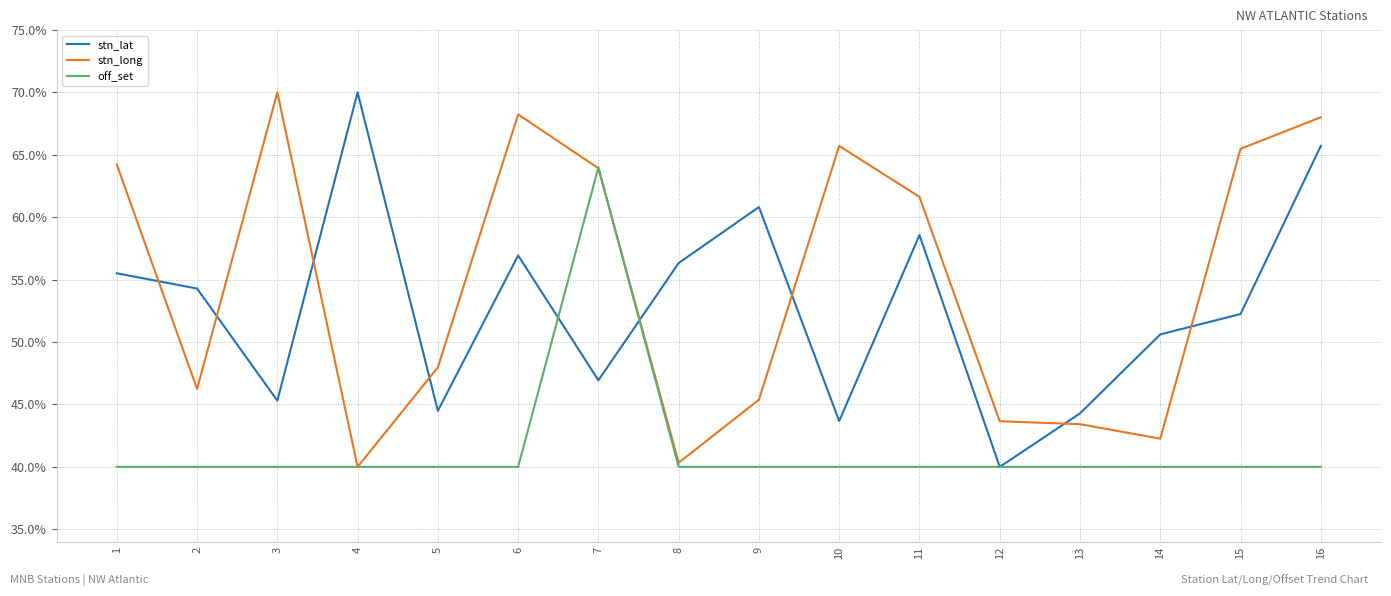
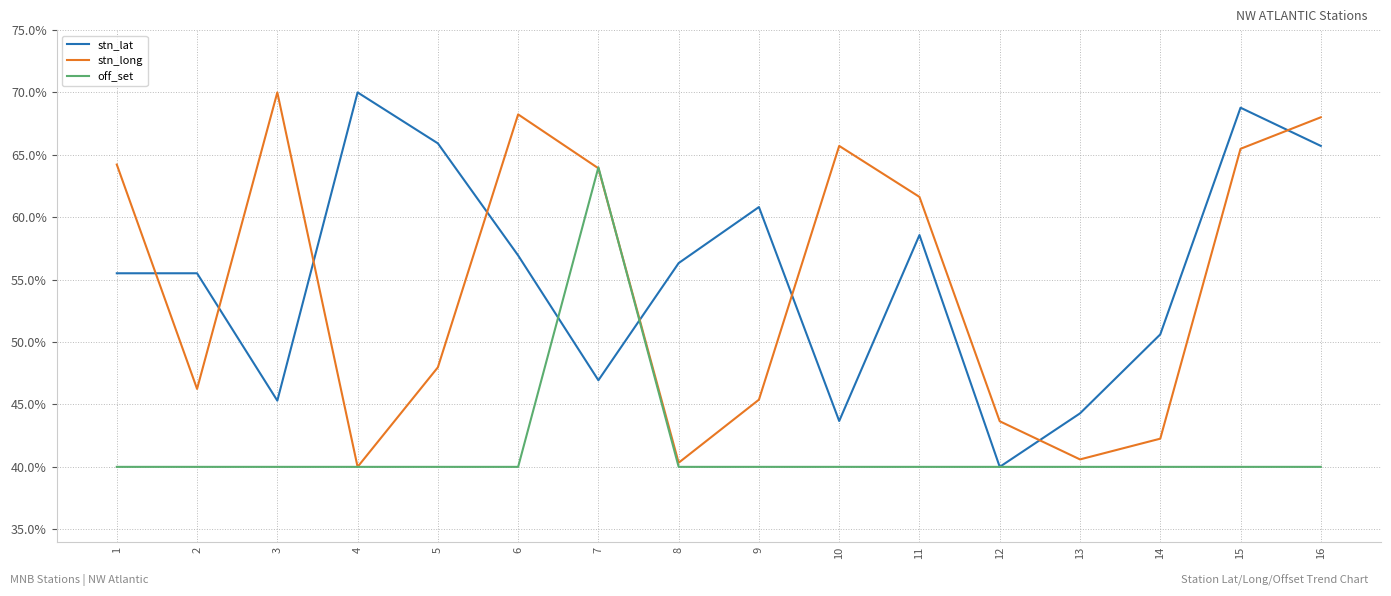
  {
    "stn_lat": {
      "1": "55.5%",
-     "2": "54.3%",
+     "2": "55.5%",
      "3": "45.3%",
      "4": "70.0%",
-     "5": "44.5%",
+     "5": "65.9%",
      "6": "56.9%",
      "7": "46.9%",
      "8": "56.3%",
      "9": "60.8%",
      "10": "43.7%",
      "11": "58.6%",
      "13": "44.3%",
      "14": "50.6%",
-     "15": "52.2%",
+     "15": "68.8%",
      "16": "65.7%"
    },
    "stn_long": {
      "1": "64.2%",
      "2": "46.2%",
      "3": "70.0%",
      "5": "48.0%",
      "6": "68.2%",
      "8": "40.3%",
      "9": "45.4%",
      "10": "65.7%",
      "11": "61.6%",
      "12": "43.7%",
-     "13": "43.4%",
+     "13": "40.6%",
      "14": "42.3%",
      "15": "65.5%",
      "16": "68.0%"
    },
    "off_set": {
      "1": "40.0%",
      "2": "40.0%",
      "3": "40.0%",
      "5": "40.0%",
      "6": "40.0%",
      "8": "40.0%",
      "9": "40.0%",
      "10": "40.0%",
      "11": "40.0%",
      "13": "40.0%",
      "14": "40.0%",
      "15": "40.0%",
      "16": "40.0%"
    }
  }
